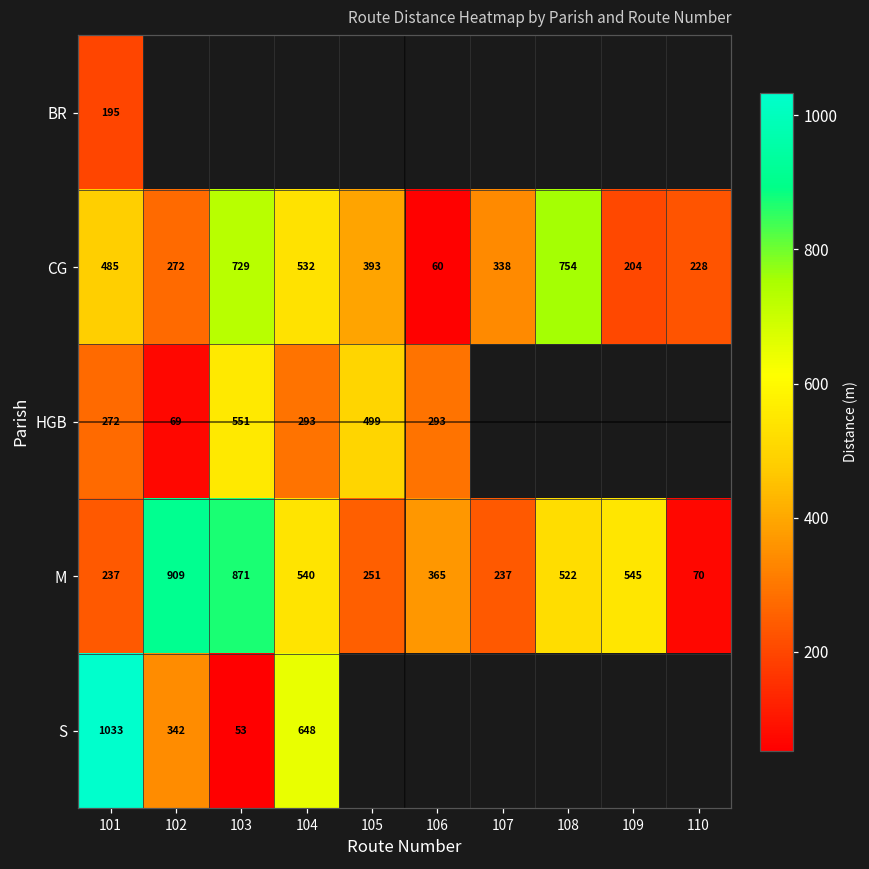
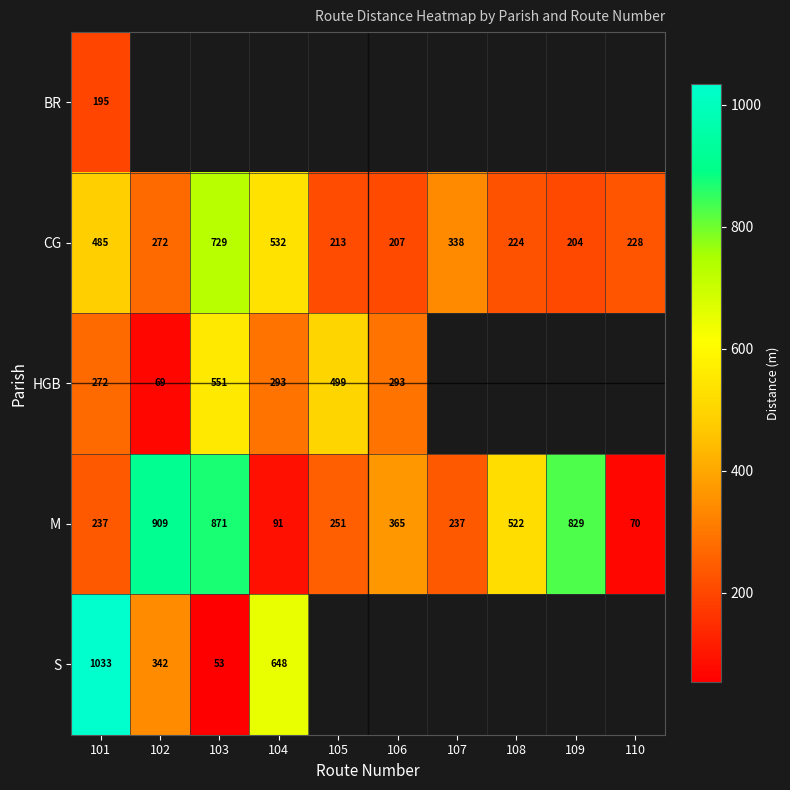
  {
    "BR": {
      "101": 195
    },
    "CG": {
      "101": 485,
      "102": 272,
      "103": 729,
      "104": 532,
-     "105": 393,
-     "106": 60,
+     "105": 213,
+     "106": 207,
      "107": 338,
-     "108": 754,
+     "108": 224,
      "109": 204,
      "110": 228
    },
    "HGB": {
      "101": 272,
      "102": 69,
      "103": 551,
      "104": 293,
      "105": 499,
      "106": 293
    },
    "M": {
      "101": 237,
      "102": 909,
      "103": 871,
-     "104": 540,
+     "104": 91,
      "105": 251,
      "106": 365,
      "107": 237,
      "108": 522,
-     "109": 545,
+     "109": 829,
      "110": 70
    },
    "S": {
      "101": 1033,
      "102": 342,
      "103": 53,
      "104": 648
    }
  }
